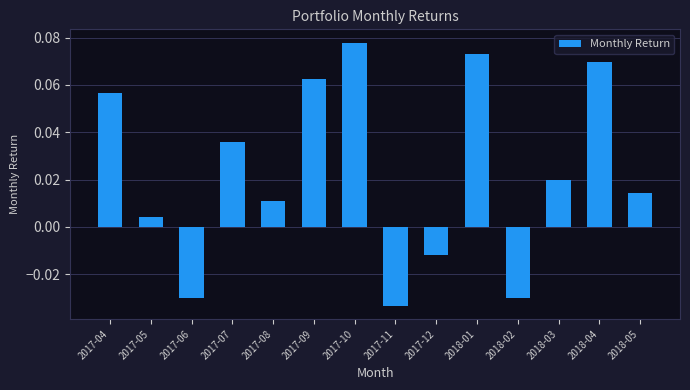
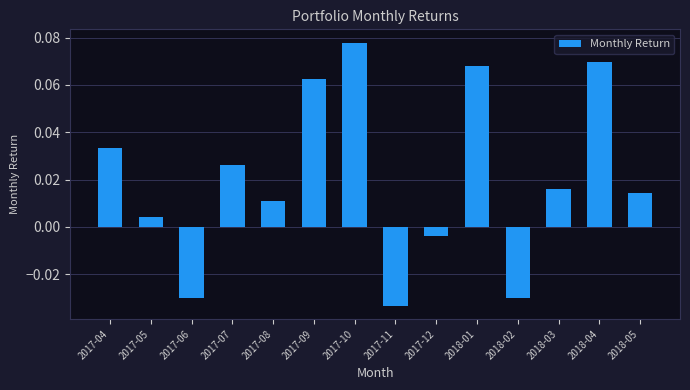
  {
-   "2017-04": 0.057,
+   "2017-04": 0.033,
    "2017-05": 0.004,
    "2017-06": -0.030,
-   "2017-07": 0.036,
+   "2017-07": 0.026,
    "2017-08": 0.011,
    "2017-09": 0.063,
    "2017-10": 0.078,
    "2017-11": -0.033,
-   "2017-12": -0.012,
-   "2018-01": 0.073,
+   "2017-12": -0.004,
+   "2018-01": 0.068,
    "2018-02": -0.030,
-   "2018-03": 0.020,
+   "2018-03": 0.016,
    "2018-04": 0.070,
    "2018-05": 0.014
  }
